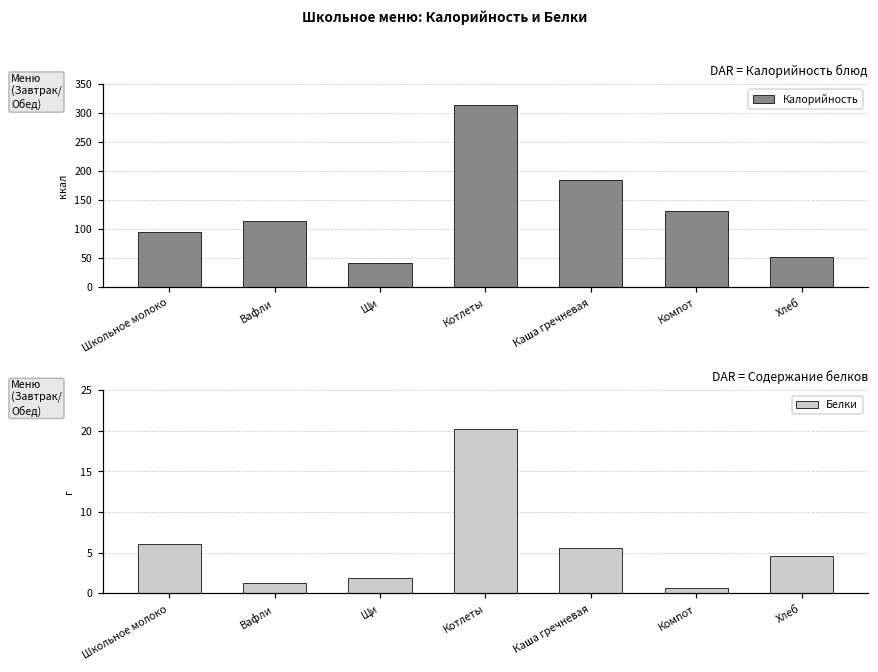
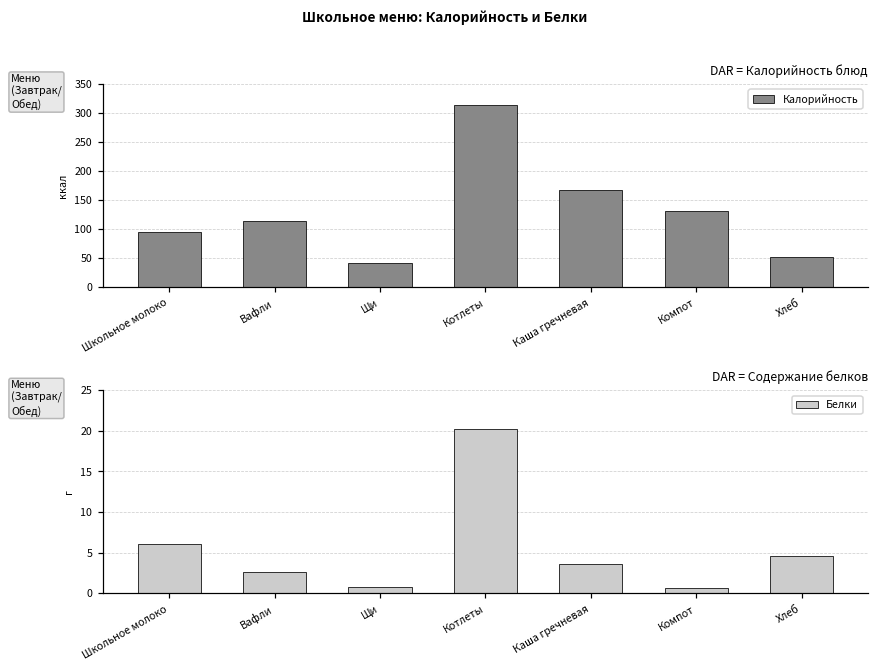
  {
    "DAR = Калорийность блюд": {
      "Школьное молоко": 90,
      "Вафли": 110,
      "Щи": 40,
      "Котлеты": 310,
-     "Каша гречневая": 180,
+     "Каша гречневая": 170,
      "Компот": 130,
      "Хлеб": 50
    },
    "DAR = Содержание белков": {
      "Школьное молоко": 6,
-     "Вафли": 1,
-     "Щи": 2,
+     "Вафли": 3,
+     "Щи": 1,
      "Котлеты": 20,
-     "Каша гречневая": 6,
+     "Каша гречневая": 4,
      "Компот": 1,
      "Хлеб": 5
    }
  }
